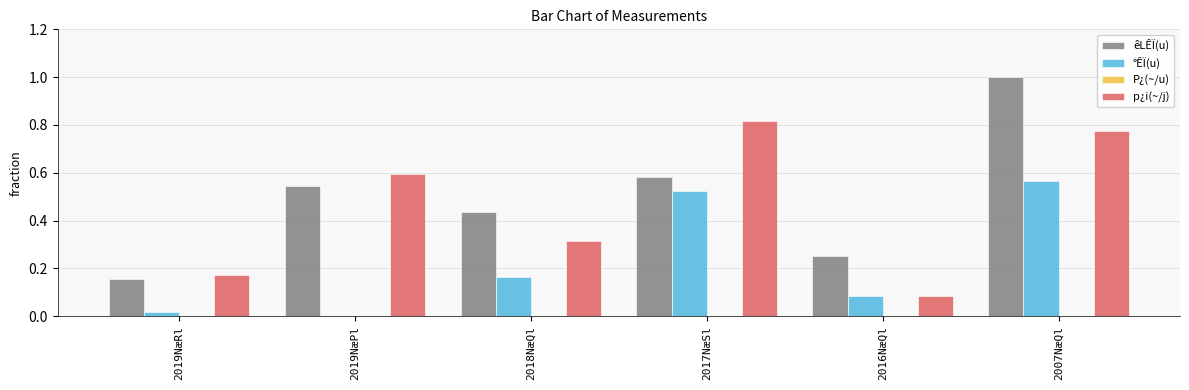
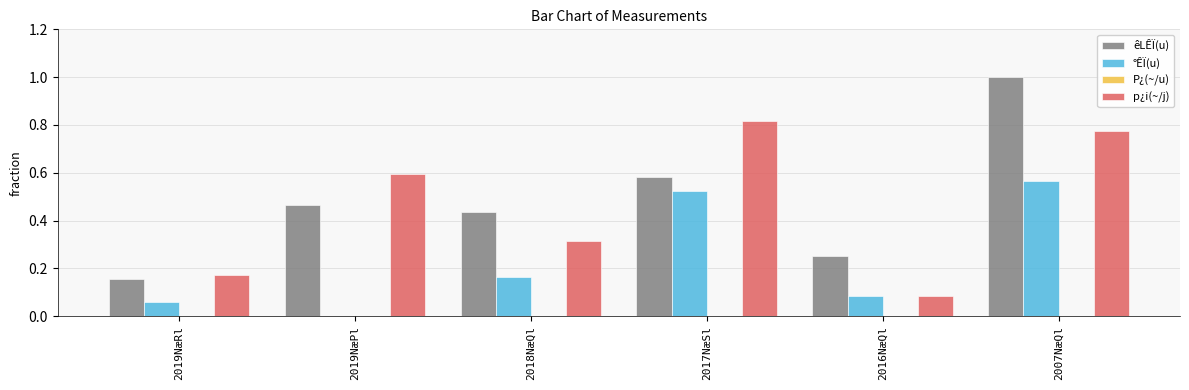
  {
    "êLÊÏ(u)": {
      "2019NæRl": 0.15,
-     "2019NæPl": 0.55,
+     "2019NæPl": 0.47,
      "2018NæQl": 0.44,
      "2017NæSl": 0.58,
      "2016NæQl": 0.25,
      "2007NæQl": 1.00
    },
    "°ÊÏ(u)": {
-     "2019NæRl": 0.02,
+     "2019NæRl": 0.06,
      "2019NæPl": 0.00,
      "2018NæQl": 0.16,
      "2017NæSl": 0.53,
      "2016NæQl": 0.08,
      "2007NæQl": 0.57
    },
    "p¿i(~/j)": {
      "2019NæRl": 0.17,
      "2019NæPl": 0.59,
      "2018NæQl": 0.32,
      "2017NæSl": 0.82,
      "2016NæQl": 0.08,
      "2007NæQl": 0.78
    }
  }
